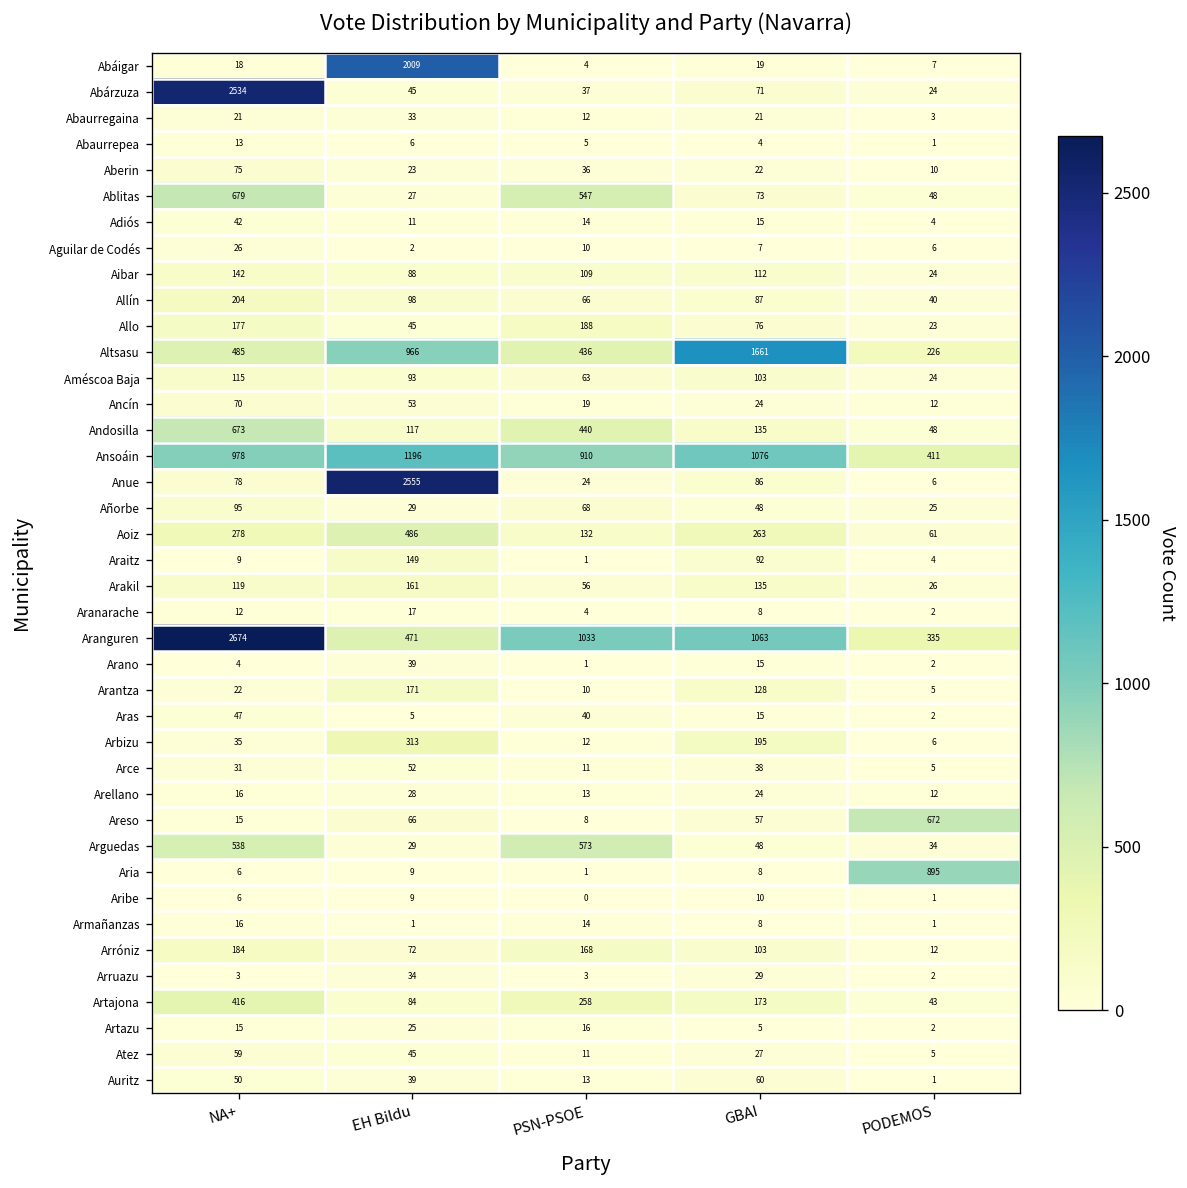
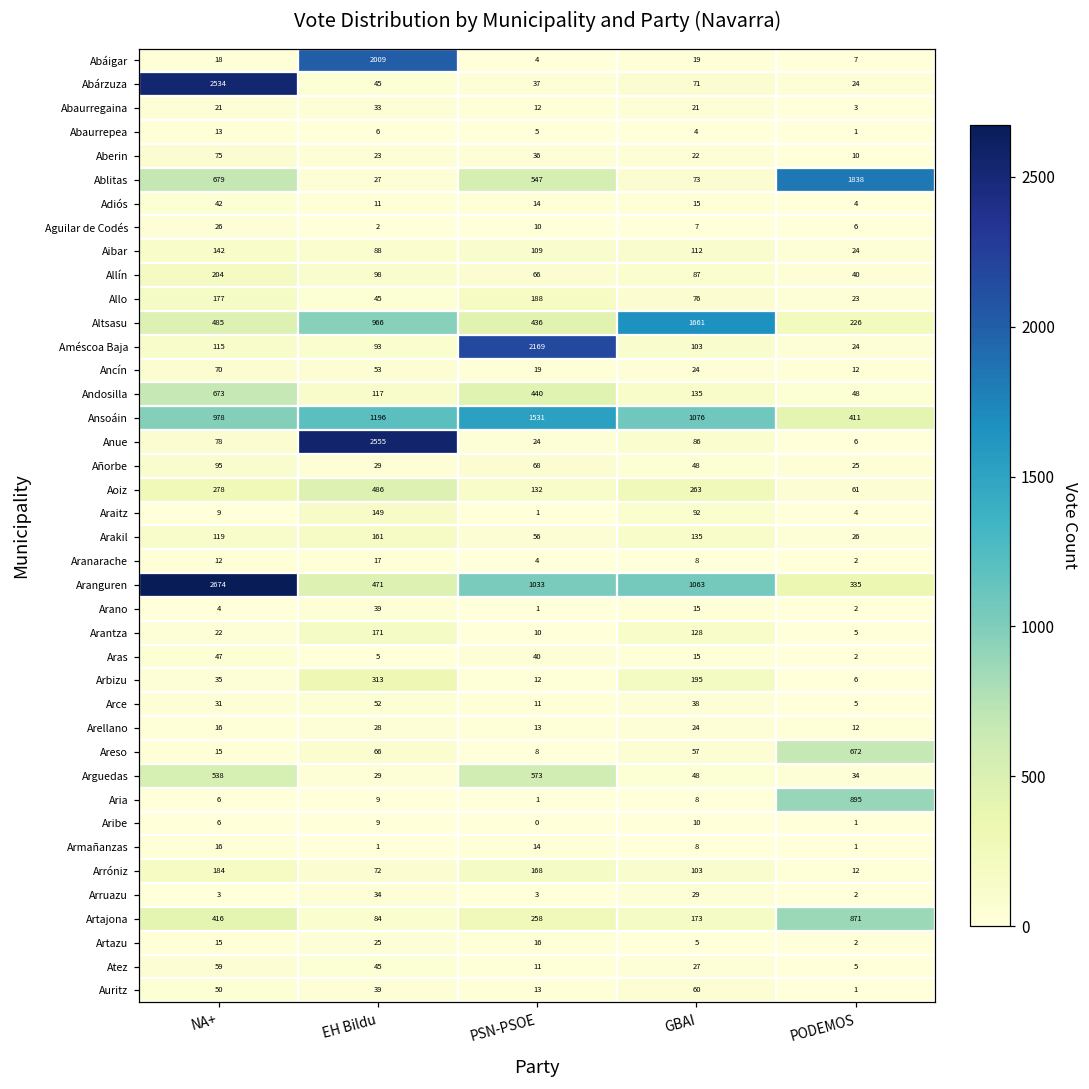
  {
    "Abáigar": {
      "NA+": 18,
      "EH Bildu": 2009,
      "PSN-PSOE": 4,
      "GBAI": 19,
      "PODEMOS": 7
    },
    "Abárzuza": {
      "NA+": 2534,
      "EH Bildu": 45,
      "PSN-PSOE": 37,
      "GBAI": 71,
      "PODEMOS": 24
    },
    "Abaurregaina": {
      "NA+": 21,
      "EH Bildu": 33,
      "PSN-PSOE": 12,
      "GBAI": 21,
      "PODEMOS": 3
    },
    "Abaurrepea": {
      "NA+": 13,
      "EH Bildu": 6,
      "PSN-PSOE": 5,
      "GBAI": 4,
      "PODEMOS": 1
    },
    "Aberin": {
      "NA+": 75,
      "EH Bildu": 23,
      "PSN-PSOE": 36,
      "GBAI": 22,
      "PODEMOS": 10
    },
    "Ablitas": {
      "NA+": 679,
      "EH Bildu": 27,
      "PSN-PSOE": 547,
      "GBAI": 73,
-     "PODEMOS": 48
+     "PODEMOS": 1838
    },
    "Adiós": {
      "NA+": 42,
      "EH Bildu": 11,
      "PSN-PSOE": 14,
      "GBAI": 15,
      "PODEMOS": 4
    },
    "Aguilar de Codés": {
      "NA+": 26,
      "EH Bildu": 2,
      "PSN-PSOE": 10,
      "GBAI": 7,
      "PODEMOS": 6
    },
    "Aibar": {
      "NA+": 142,
      "EH Bildu": 88,
      "PSN-PSOE": 109,
      "GBAI": 112,
      "PODEMOS": 24
    },
    "Allín": {
      "NA+": 204,
      "EH Bildu": 98,
      "PSN-PSOE": 66,
      "GBAI": 87,
      "PODEMOS": 40
    },
    "Allo": {
      "NA+": 177,
      "EH Bildu": 45,
      "PSN-PSOE": 188,
      "GBAI": 76,
      "PODEMOS": 23
    },
    "Altsasu": {
      "NA+": 485,
      "EH Bildu": 966,
      "PSN-PSOE": 436,
      "GBAI": 1661,
      "PODEMOS": 226
    },
    "Améscoa Baja": {
      "NA+": 115,
      "EH Bildu": 93,
-     "PSN-PSOE": 63,
+     "PSN-PSOE": 2169,
      "GBAI": 103,
      "PODEMOS": 24
    },
    "Ancín": {
      "NA+": 70,
      "EH Bildu": 53,
      "PSN-PSOE": 19,
      "GBAI": 24,
      "PODEMOS": 12
    },
    "Andosilla": {
      "NA+": 673,
      "EH Bildu": 117,
      "PSN-PSOE": 440,
      "GBAI": 135,
      "PODEMOS": 48
    },
    "Ansoáin": {
      "NA+": 978,
      "EH Bildu": 1196,
-     "PSN-PSOE": 910,
+     "PSN-PSOE": 1531,
      "GBAI": 1076,
      "PODEMOS": 411
    },
    "Anue": {
      "NA+": 78,
      "EH Bildu": 2555,
      "PSN-PSOE": 24,
      "GBAI": 86,
      "PODEMOS": 6
    },
    "Añorbe": {
      "NA+": 95,
      "EH Bildu": 29,
      "PSN-PSOE": 68,
      "GBAI": 48,
      "PODEMOS": 25
    },
    "Aoiz": {
      "NA+": 278,
      "EH Bildu": 486,
      "PSN-PSOE": 132,
      "GBAI": 263,
      "PODEMOS": 61
    },
    "Araitz": {
      "NA+": 9,
      "EH Bildu": 149,
      "PSN-PSOE": 1,
      "GBAI": 92,
      "PODEMOS": 4
    },
    "Arakil": {
      "NA+": 119,
      "EH Bildu": 161,
      "PSN-PSOE": 56,
      "GBAI": 135,
      "PODEMOS": 26
    },
    "Aranarache": {
      "NA+": 12,
      "EH Bildu": 17,
      "PSN-PSOE": 4,
      "GBAI": 8,
      "PODEMOS": 2
    },
    "Aranguren": {
      "NA+": 2674,
      "EH Bildu": 471,
      "PSN-PSOE": 1033,
      "GBAI": 1063,
      "PODEMOS": 335
    },
    "Arano": {
      "NA+": 4,
      "EH Bildu": 39,
      "PSN-PSOE": 1,
      "GBAI": 15,
      "PODEMOS": 2
    },
    "Arantza": {
      "NA+": 22,
      "EH Bildu": 171,
      "PSN-PSOE": 10,
      "GBAI": 128,
      "PODEMOS": 5
    },
    "Aras": {
      "NA+": 47,
      "EH Bildu": 5,
      "PSN-PSOE": 40,
      "GBAI": 15,
      "PODEMOS": 2
    },
    "Arbizu": {
      "NA+": 35,
      "EH Bildu": 313,
      "PSN-PSOE": 12,
      "GBAI": 195,
      "PODEMOS": 6
    },
    "Arce": {
      "NA+": 31,
      "EH Bildu": 52,
      "PSN-PSOE": 11,
      "GBAI": 38,
      "PODEMOS": 5
    },
    "Arellano": {
      "NA+": 16,
      "EH Bildu": 28,
      "PSN-PSOE": 13,
      "GBAI": 24,
      "PODEMOS": 12
    },
    "Areso": {
      "NA+": 15,
      "EH Bildu": 66,
      "PSN-PSOE": 8,
      "GBAI": 57,
      "PODEMOS": 672
    },
    "Arguedas": {
      "NA+": 538,
      "EH Bildu": 29,
      "PSN-PSOE": 573,
      "GBAI": 48,
      "PODEMOS": 34
    },
    "Aria": {
      "NA+": 6,
      "EH Bildu": 9,
      "PSN-PSOE": 1,
      "GBAI": 8,
      "PODEMOS": 895
    },
    "Aribe": {
      "NA+": 6,
      "EH Bildu": 9,
      "PSN-PSOE": 0,
      "GBAI": 10,
      "PODEMOS": 1
    },
    "Armañanzas": {
      "NA+": 16,
      "EH Bildu": 1,
      "PSN-PSOE": 14,
      "GBAI": 8,
      "PODEMOS": 1
    },
    "Arróniz": {
      "NA+": 184,
      "EH Bildu": 72,
      "PSN-PSOE": 168,
      "GBAI": 103,
      "PODEMOS": 12
    },
    "Arruazu": {
      "NA+": 3,
      "EH Bildu": 34,
      "PSN-PSOE": 3,
      "GBAI": 29,
      "PODEMOS": 2
    },
    "Artajona": {
      "NA+": 416,
      "EH Bildu": 84,
      "PSN-PSOE": 258,
      "GBAI": 173,
-     "PODEMOS": 43
+     "PODEMOS": 871
    },
    "Artazu": {
      "NA+": 15,
      "EH Bildu": 25,
      "PSN-PSOE": 16,
      "GBAI": 5,
      "PODEMOS": 2
    },
    "Atez": {
      "NA+": 59,
      "EH Bildu": 45,
      "PSN-PSOE": 11,
      "GBAI": 27,
      "PODEMOS": 5
    },
    "Auritz": {
      "NA+": 50,
      "EH Bildu": 39,
      "PSN-PSOE": 13,
      "GBAI": 60,
      "PODEMOS": 1
    }
  }
